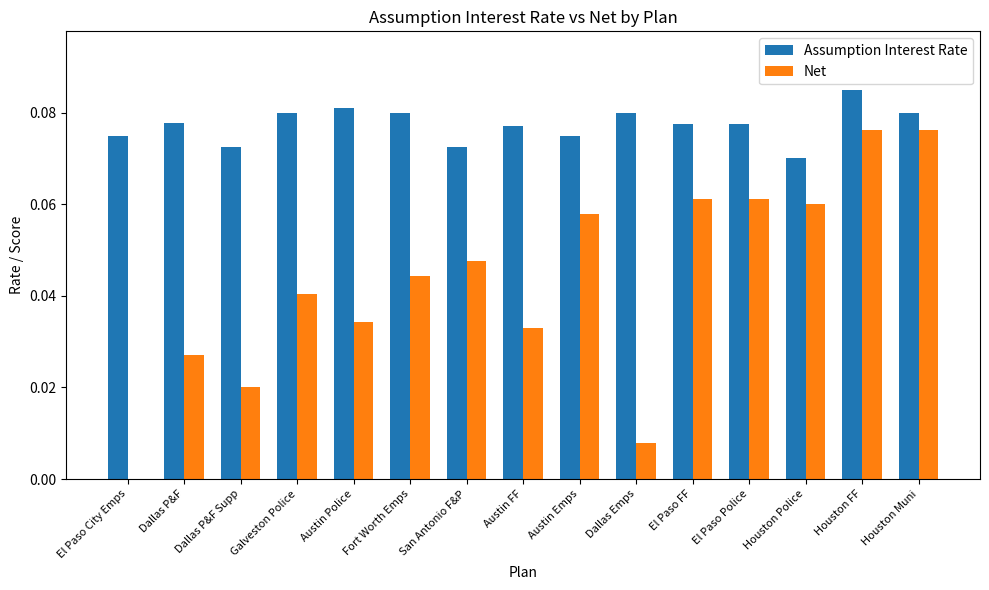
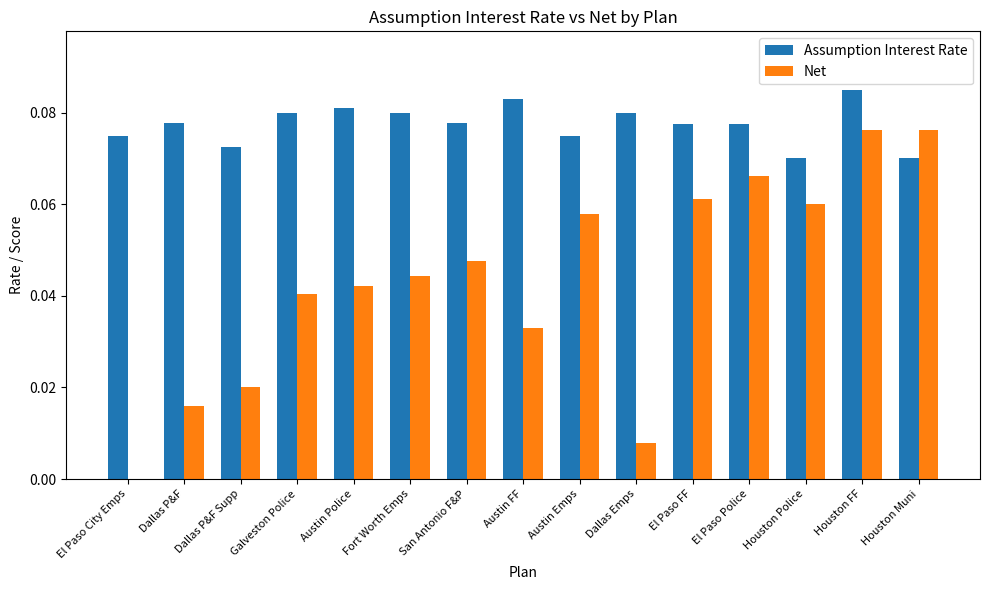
  {
    "Assumption Interest Rate": {
      "El Paso City Emps": 0.075,
      "Dallas P&F": 0.078,
      "Dallas P&F Supp": 0.073,
      "Galveston Police": 0.080,
      "Austin Police": 0.081,
      "Fort Worth Emps": 0.080,
-     "San Antonio F&P": 0.073,
-     "Austin FF": 0.077,
+     "San Antonio F&P": 0.078,
+     "Austin FF": 0.083,
      "Austin Emps": 0.075,
      "Dallas Emps": 0.080,
      "El Paso FF": 0.078,
      "El Paso Police": 0.078,
      "Houston Police": 0.070,
      "Houston FF": 0.085,
-     "Houston Muni": 0.08
+     "Houston Muni": 0.07
    },
    "Net": {
      "El Paso City Emps": 0.000,
-     "Dallas P&F": 0.027,
+     "Dallas P&F": 0.016,
      "Dallas P&F Supp": 0.020,
      "Galveston Police": 0.041,
-     "Austin Police": 0.034,
+     "Austin Police": 0.042,
      "Fort Worth Emps": 0.044,
      "San Antonio F&P": 0.048,
      "Austin FF": 0.033,
      "Austin Emps": 0.058,
      "Dallas Emps": 0.008,
      "El Paso FF": 0.061,
-     "El Paso Police": 0.061,
+     "El Paso Police": 0.066,
      "Houston Police": 0.060,
      "Houston FF": 0.076,
      "Houston Muni": 0.076
    }
  }
